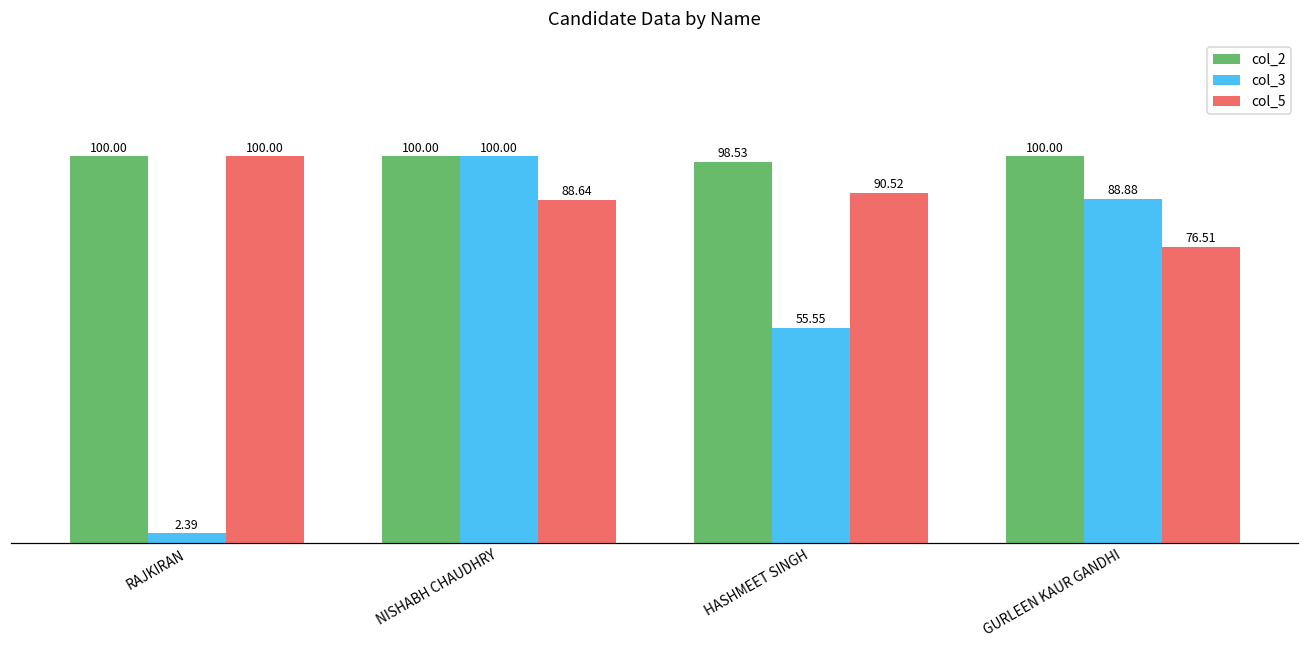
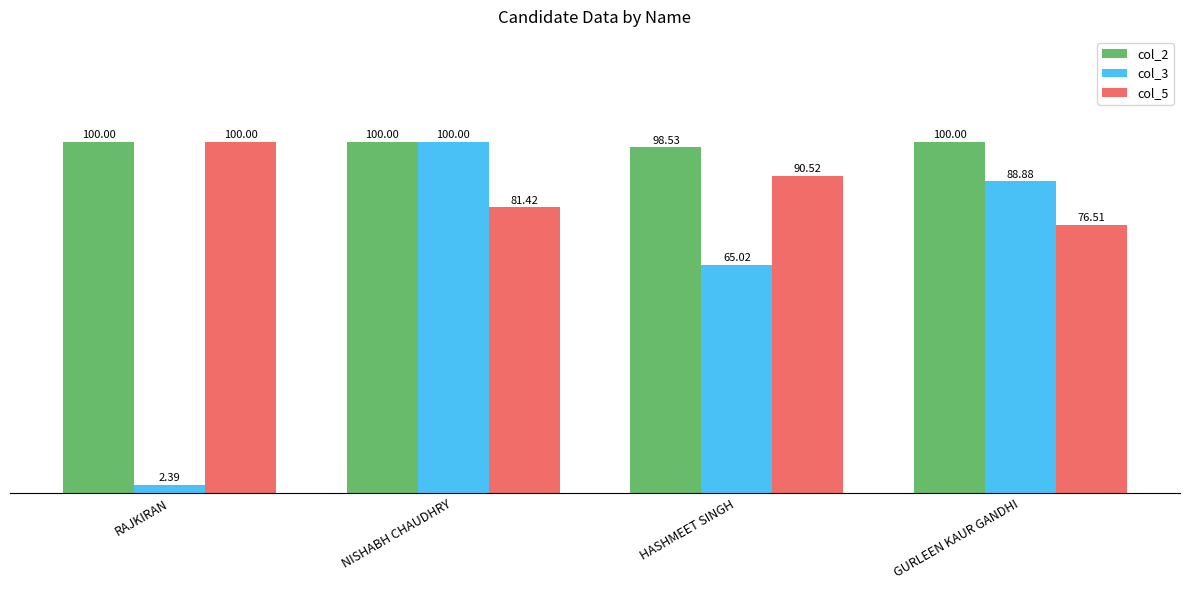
  {
    "col_2": {
      "RAJKIRAN": 100.00,
      "NISHABH CHAUDHRY": 100.00,
      "HASHMEET SINGH": 98.53,
      "GURLEEN KAUR GANDHI": 100.00
    },
    "col_3": {
      "RAJKIRAN": 2.39,
      "NISHABH CHAUDHRY": 100.00,
-     "HASHMEET SINGH": 55.55,
+     "HASHMEET SINGH": 65.02,
      "GURLEEN KAUR GANDHI": 88.88
    },
    "col_5": {
      "RAJKIRAN": 100.00,
-     "NISHABH CHAUDHRY": 88.64,
+     "NISHABH CHAUDHRY": 81.42,
      "HASHMEET SINGH": 90.52,
      "GURLEEN KAUR GANDHI": 76.51
    }
  }
